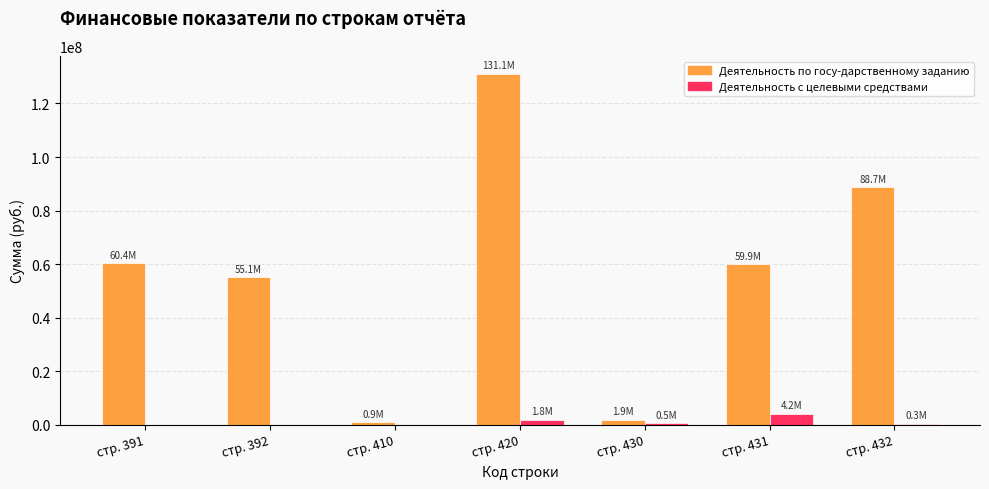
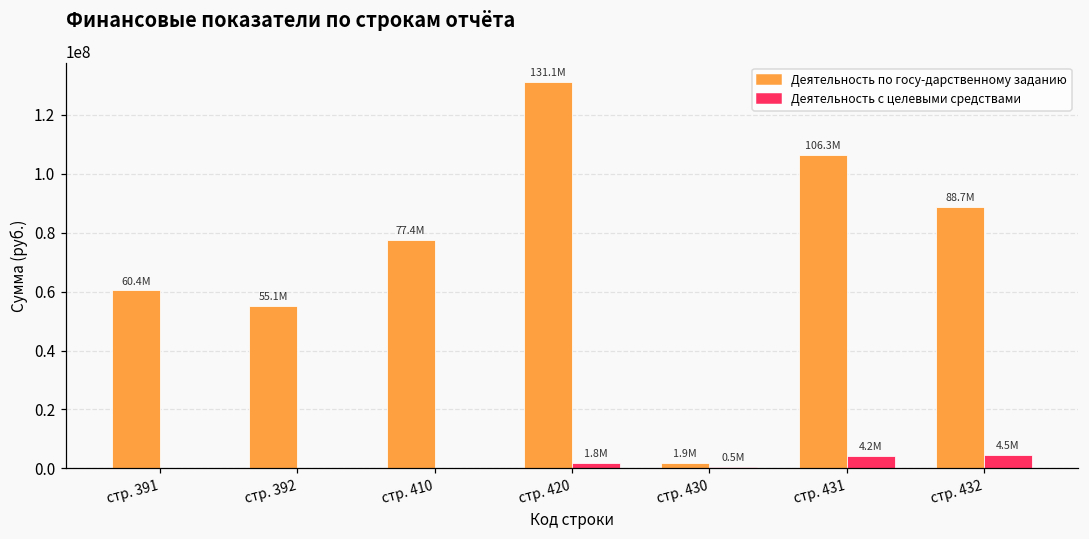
  {
    "Деятельность по госу-дарственному заданию": {
      "стр. 391": "60.4M",
      "стр. 392": "55.1M",
-     "стр. 410": "0.9M",
+     "стр. 410": "77.4M",
      "стр. 420": "131.1M",
      "стр. 430": "1.9M",
-     "стр. 431": "59.9M",
+     "стр. 431": "106.3M",
      "стр. 432": "88.7M"
    },
    "Деятельность с целевыми средствами": {
      "стр. 420": "1.8M",
      "стр. 430": "0.5M",
      "стр. 431": "4.2M",
-     "стр. 432": "0.3M"
+     "стр. 432": "4.5M"
    }
  }
